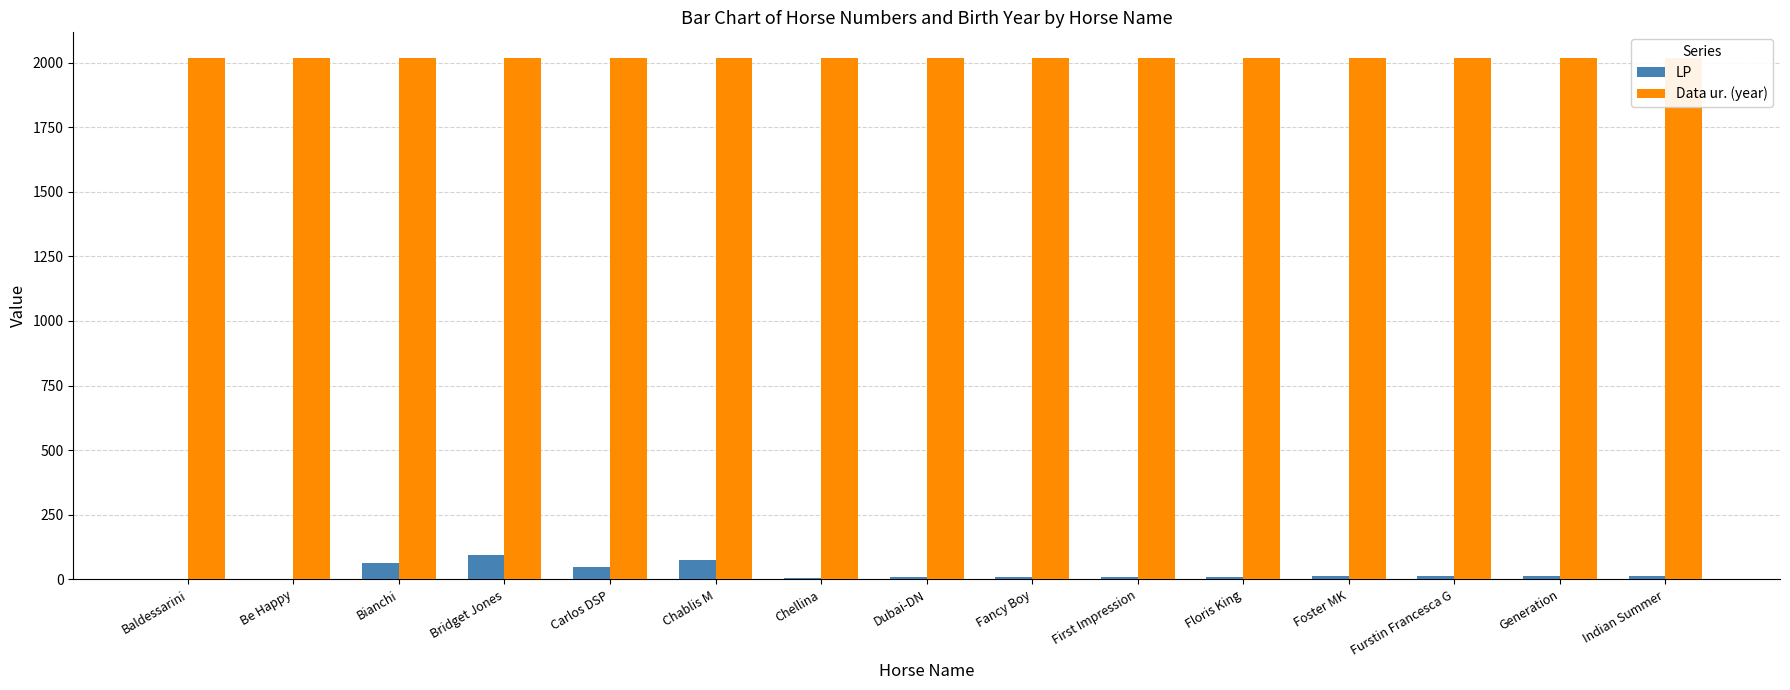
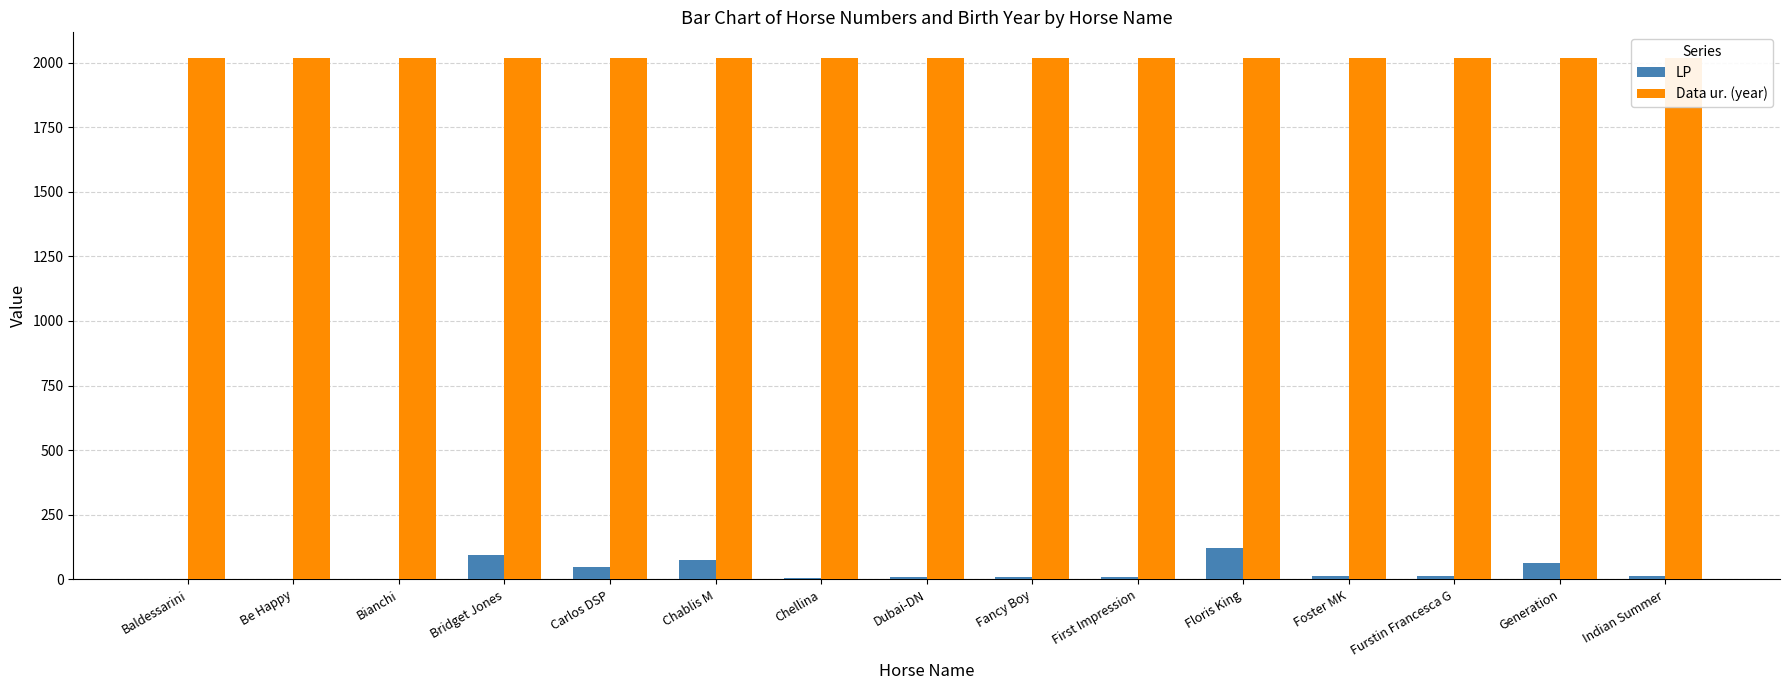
  {
    "LP": {
-     "Bianchi": 60,
+     "Bianchi": 0,
      "Bridget Jones": 90,
      "Carlos DSP": 50,
      "Chablis M": 80,
      "First Impression": 10,
-     "Floris King": 10,
+     "Floris King": 120,
      "Foster MK": 10,
      "Furstin Francesca G": 10,
-     "Generation": 10,
+     "Generation": 60,
      "Indian Summer": 20
    },
    "Data ur. (year)": {
      "Baldessarini": 2020,
      "Be Happy": 2020,
      "Bianchi": 2020,
      "Bridget Jones": 2020,
      "Carlos DSP": 2020,
      "Chablis M": 2020,
      "Chellina": 2020,
      "Dubai-DN": 2020,
      "Fancy Boy": 2020,
      "First Impression": 2020,
      "Floris King": 2020,
      "Foster MK": 2020,
      "Furstin Francesca G": 2020,
      "Generation": 2020
    }
  }
